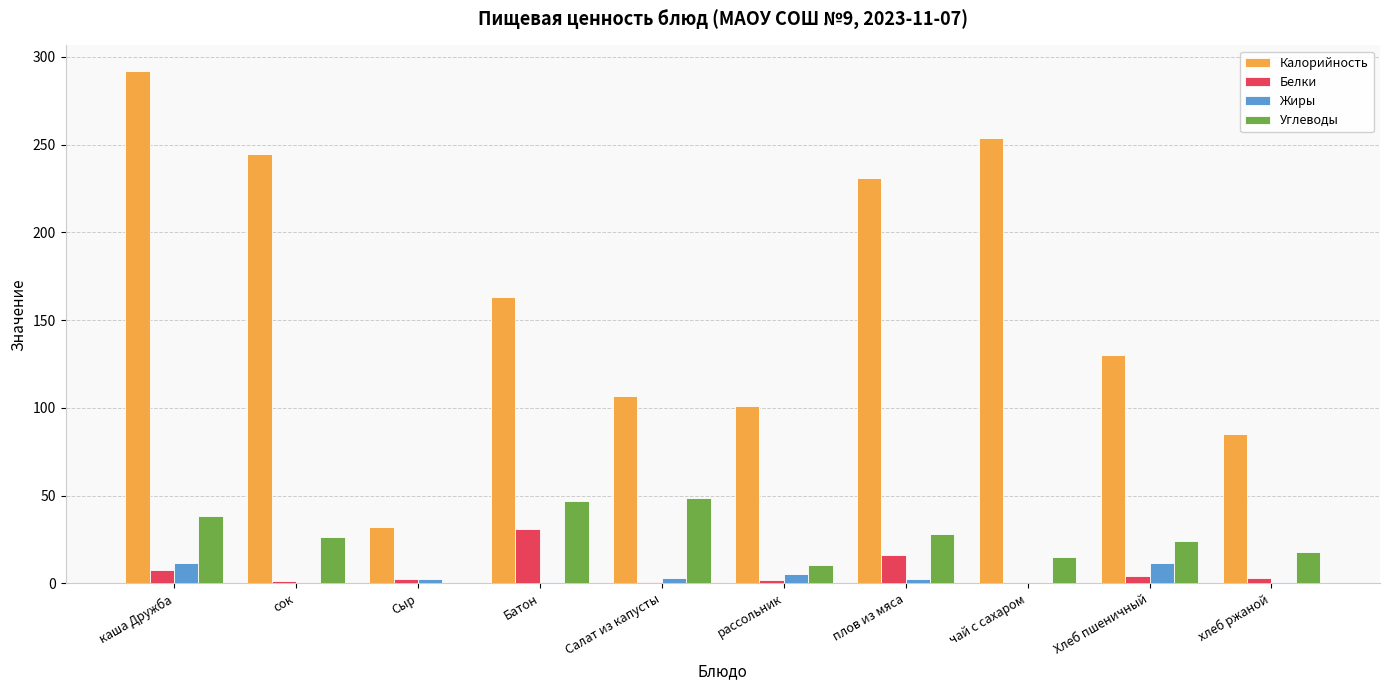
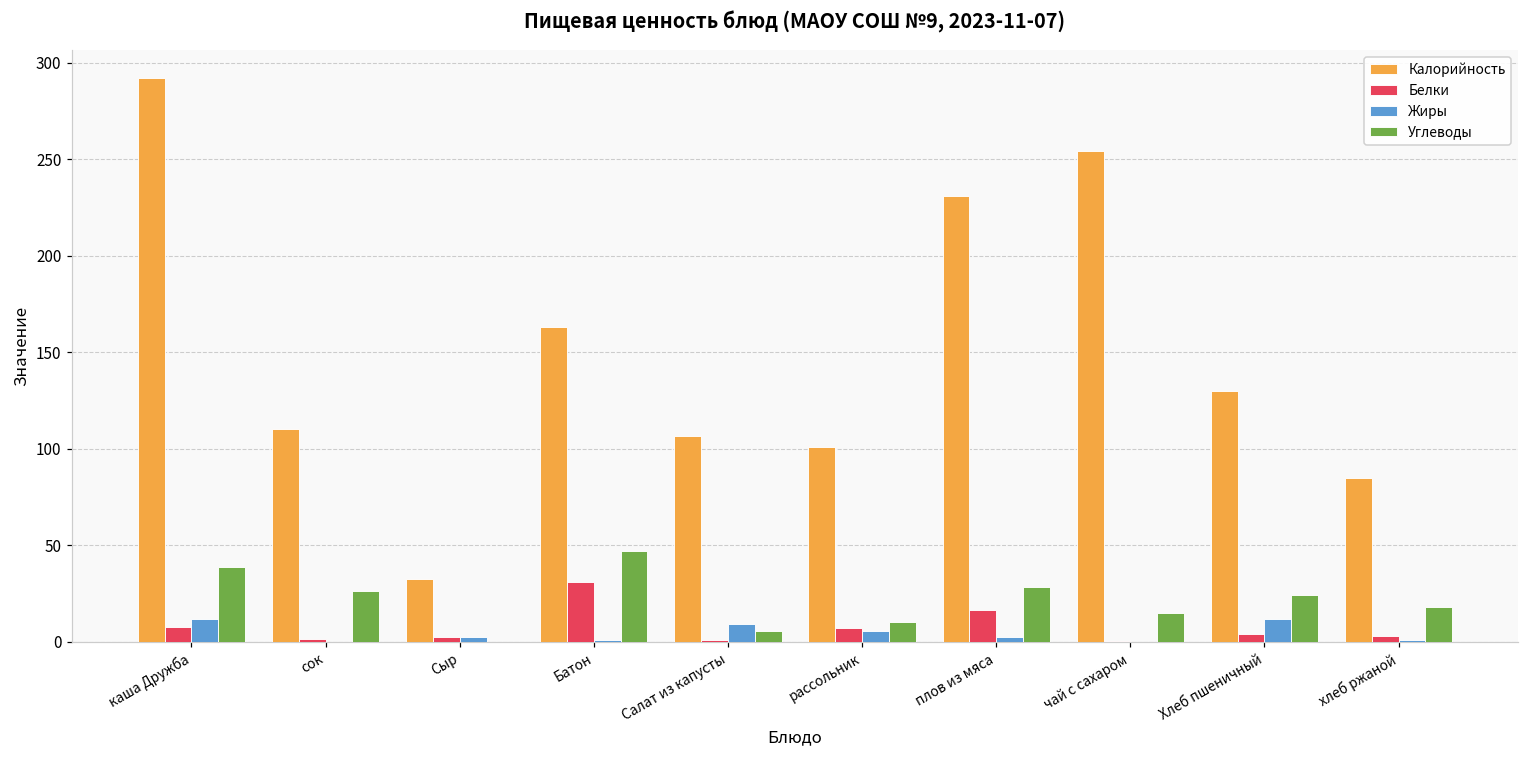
  {
    "Калорийность": {
      "каша Дружба": 292,
-     "сок": 245,
+     "сок": 110,
      "Сыр": 32,
      "Батон": 163,
      "Салат из капусты": 107,
      "рассольник": 101,
      "плов из мяса": 231,
      "чай с сахаром": 254,
      "Хлеб пшеничный": 130,
      "хлеб ржаной": 85
    },
    "Белки": {
      "каша Дружба": 8,
      "Сыр": 2,
      "Батон": 31,
-     "рассольник": 2,
+     "рассольник": 7,
      "плов из мяса": 16,
      "Хлеб пшеничный": 4,
      "хлеб ржаной": 3
    },
    "Жиры": {
      "каша Дружба": 12,
      "сок": 0,
      "Сыр": 2,
-     "Салат из капусты": 3,
+     "Салат из капусты": 9,
      "рассольник": 6,
      "плов из мяса": 2,
      "Хлеб пшеничный": 12
    },
    "Углеводы": {
      "каша Дружба": 39,
      "сок": 26,
      "Сыр": 0,
      "Батон": 47,
-     "Салат из капусты": 49,
+     "Салат из капусты": 6,
      "рассольник": 10,
      "плов из мяса": 28,
      "чай с сахаром": 15,
      "Хлеб пшеничный": 24,
      "хлеб ржаной": 18
    }
  }
